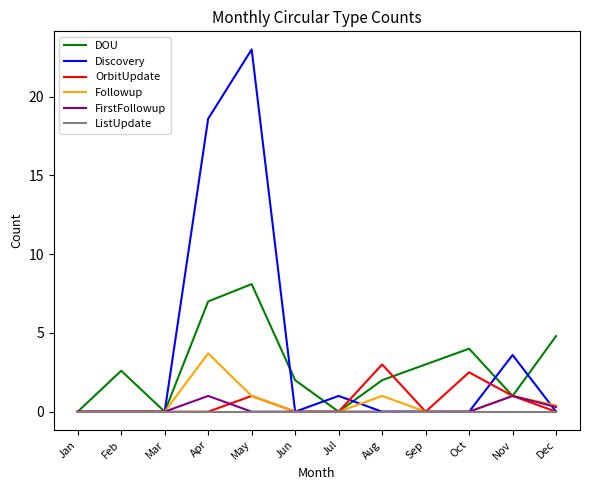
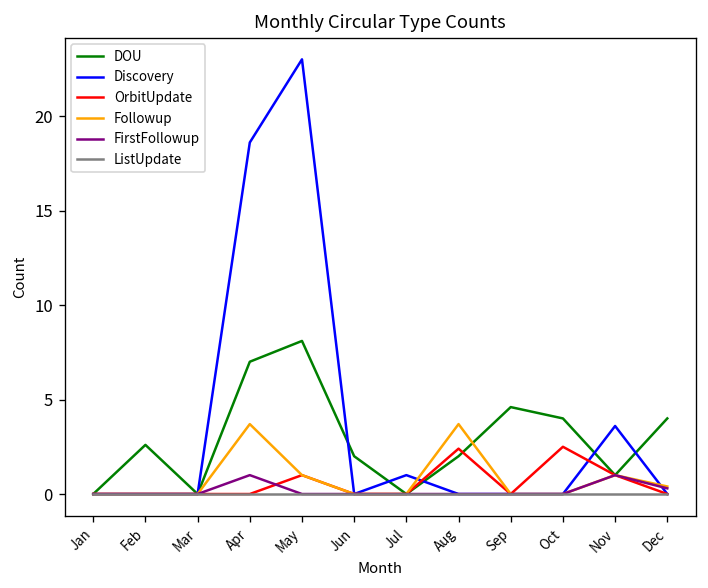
  {
    "DOU": {
      "Feb": 2.6,
      "Apr": 7.0,
      "May": 8.1,
      "Jun": 2.0,
      "Aug": 2.0,
-     "Sep": 3.0,
+     "Sep": 4.6,
      "Oct": 4.0,
-     "Dec": 4.8
+     "Dec": 4.0
    },
    "Discovery": {
      "Apr": 18.6,
      "May": 23.0,
      "Jul": 1.0,
      "Nov": 3.6
    },
    "OrbitUpdate": {
-     "Aug": 3.0,
+     "Aug": 2.4,
      "Oct": 2.5
    },
    "Followup": {
      "Apr": 3.7,
-     "Aug": 1.0
+     "Aug": 3.7
    },
    "FirstFollowup": {
      "Apr": 1.0
    },
    "ListUpdate": {
      "Nov": 0.0
    }
  }
